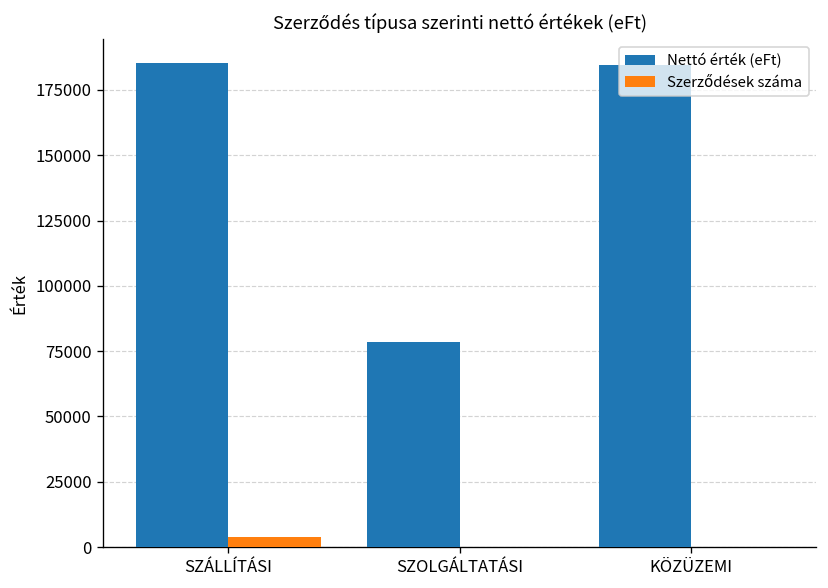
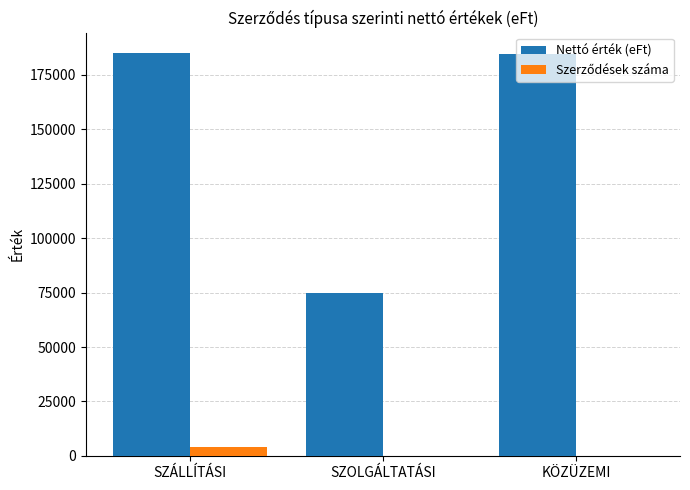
  {
    "Nettó érték (eFt)": {
      "SZÁLLÍTÁSI": 185000,
-     "SZOLGÁLTATÁSI": 78000
+     "SZOLGÁLTATÁSI": 75000
    },
    "Szerződések száma": {
      "SZÁLLÍTÁSI": 4000
    }
  }
